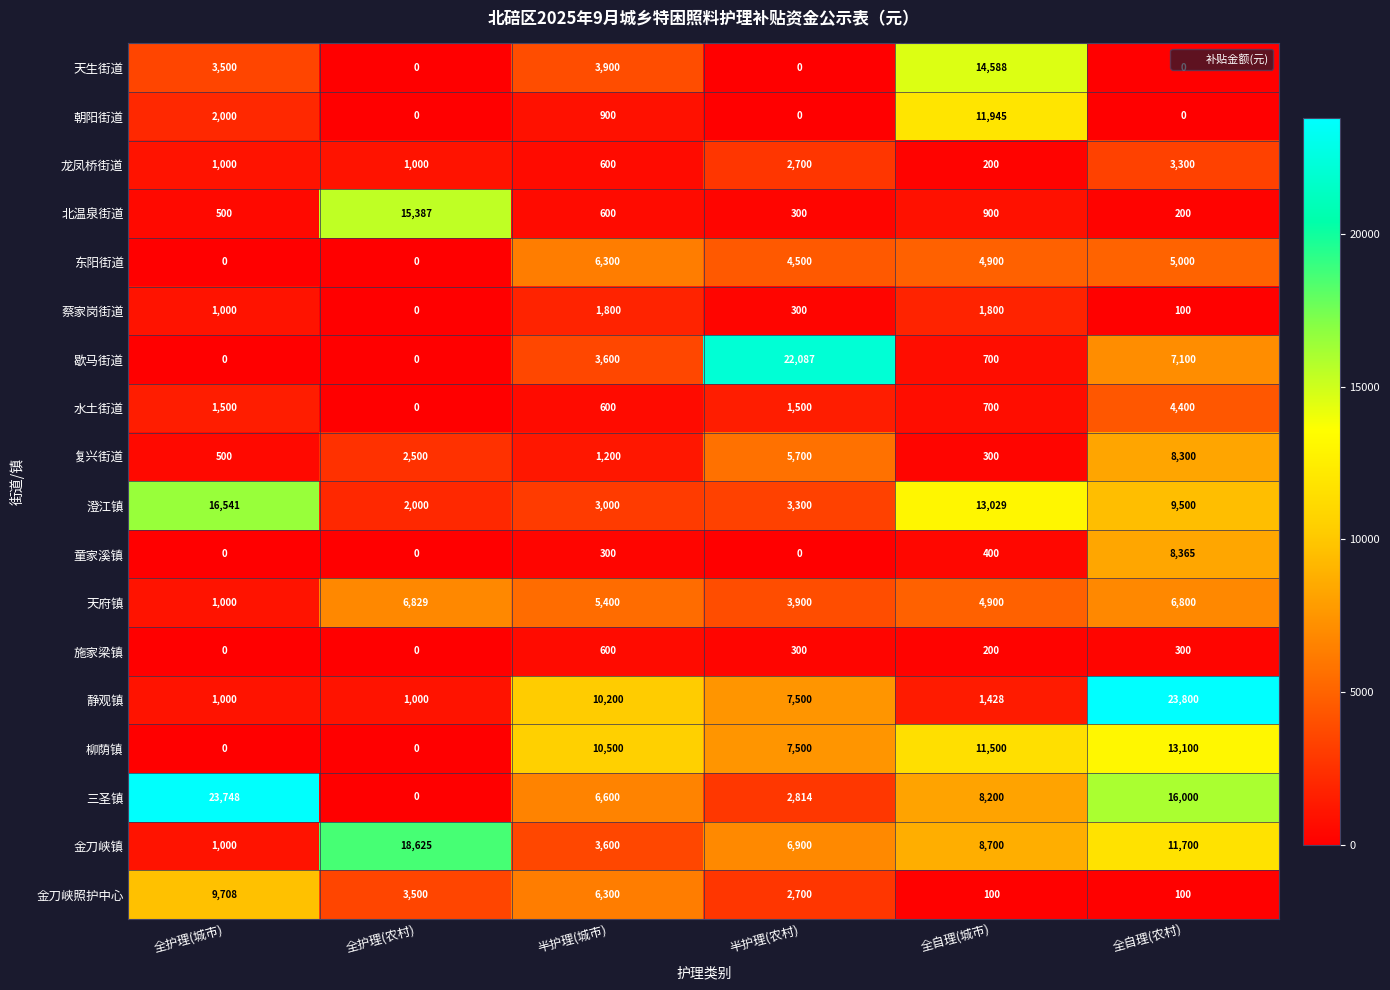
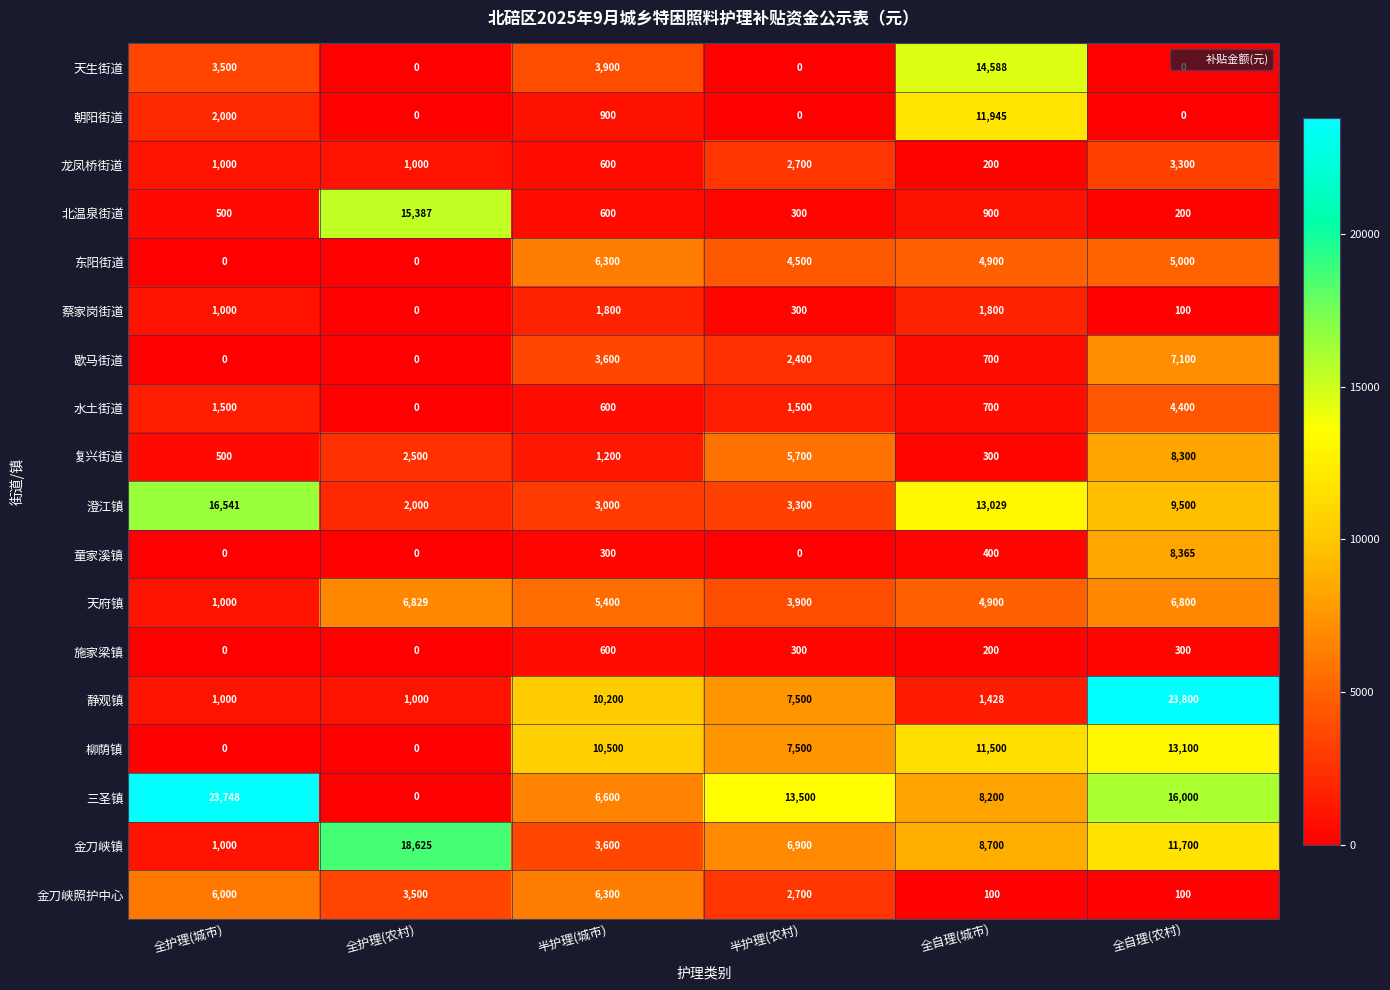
  {
    "天生街道": {
      "全护理(城市)": "3,500",
      "全护理(农村)": "0",
      "半护理(城市)": "3,900",
      "半护理(农村)": "0",
      "全自理(城市)": "14,588"
    },
    "朝阳街道": {
      "全护理(城市)": "2,000",
      "全护理(农村)": "0",
      "半护理(城市)": "900",
      "半护理(农村)": "0",
      "全自理(城市)": "11,945",
      "全自理(农村)": "0"
    },
    "龙凤桥街道": {
      "全护理(城市)": "1,000",
      "全护理(农村)": "1,000",
      "半护理(城市)": "600",
      "半护理(农村)": "2,700",
      "全自理(城市)": "200",
      "全自理(农村)": "3,300"
    },
    "北温泉街道": {
      "全护理(城市)": "500",
      "全护理(农村)": "15,387",
      "半护理(城市)": "600",
      "半护理(农村)": "300",
      "全自理(城市)": "900",
      "全自理(农村)": "200"
    },
    "东阳街道": {
      "全护理(城市)": "0",
      "全护理(农村)": "0",
      "半护理(城市)": "6,300",
      "半护理(农村)": "4,500",
      "全自理(城市)": "4,900",
      "全自理(农村)": "5,000"
    },
    "蔡家岗街道": {
      "全护理(城市)": "1,000",
      "全护理(农村)": "0",
      "半护理(城市)": "1,800",
      "半护理(农村)": "300",
      "全自理(城市)": "1,800",
      "全自理(农村)": "100"
    },
    "歇马街道": {
      "全护理(城市)": "0",
      "全护理(农村)": "0",
      "半护理(城市)": "3,600",
-     "半护理(农村)": "22,087",
+     "半护理(农村)": "2,400",
      "全自理(城市)": "700",
      "全自理(农村)": "7,100"
    },
    "水土街道": {
      "全护理(城市)": "1,500",
      "全护理(农村)": "0",
      "半护理(城市)": "600",
      "半护理(农村)": "1,500",
      "全自理(城市)": "700",
      "全自理(农村)": "4,400"
    },
    "复兴街道": {
      "全护理(城市)": "500",
      "全护理(农村)": "2,500",
      "半护理(城市)": "1,200",
      "半护理(农村)": "5,700",
      "全自理(城市)": "300",
      "全自理(农村)": "8,300"
    },
    "澄江镇": {
      "全护理(城市)": "16,541",
      "全护理(农村)": "2,000",
      "半护理(城市)": "3,000",
      "半护理(农村)": "3,300",
      "全自理(城市)": "13,029",
      "全自理(农村)": "9,500"
    },
    "童家溪镇": {
      "全护理(城市)": "0",
      "全护理(农村)": "0",
      "半护理(城市)": "300",
      "半护理(农村)": "0",
      "全自理(城市)": "400",
      "全自理(农村)": "8,365"
    },
    "天府镇": {
      "全护理(城市)": "1,000",
      "全护理(农村)": "6,829",
      "半护理(城市)": "5,400",
      "半护理(农村)": "3,900",
      "全自理(城市)": "4,900",
      "全自理(农村)": "6,800"
    },
    "施家梁镇": {
      "全护理(城市)": "0",
      "全护理(农村)": "0",
      "半护理(城市)": "600",
      "半护理(农村)": "300",
      "全自理(城市)": "200",
      "全自理(农村)": "300"
    },
    "静观镇": {
      "全护理(城市)": "1,000",
      "全护理(农村)": "1,000",
      "半护理(城市)": "10,200",
      "半护理(农村)": "7,500",
      "全自理(城市)": "1,428",
      "全自理(农村)": "23,800"
    },
    "柳荫镇": {
      "全护理(城市)": "0",
      "全护理(农村)": "0",
      "半护理(城市)": "10,500",
      "半护理(农村)": "7,500",
      "全自理(城市)": "11,500",
      "全自理(农村)": "13,100"
    },
    "三圣镇": {
      "全护理(城市)": "23,748",
      "全护理(农村)": "0",
      "半护理(城市)": "6,600",
-     "半护理(农村)": "2,814",
+     "半护理(农村)": "13,500",
      "全自理(城市)": "8,200",
      "全自理(农村)": "16,000"
    },
    "金刀峡镇": {
      "全护理(城市)": "1,000",
      "全护理(农村)": "18,625",
      "半护理(城市)": "3,600",
      "半护理(农村)": "6,900",
      "全自理(城市)": "8,700",
      "全自理(农村)": "11,700"
    },
    "金刀峡照护中心": {
-     "全护理(城市)": "9,708",
+     "全护理(城市)": "6,000",
      "全护理(农村)": "3,500",
      "半护理(城市)": "6,300",
      "半护理(农村)": "2,700",
      "全自理(城市)": "100",
      "全自理(农村)": "100"
    }
  }
